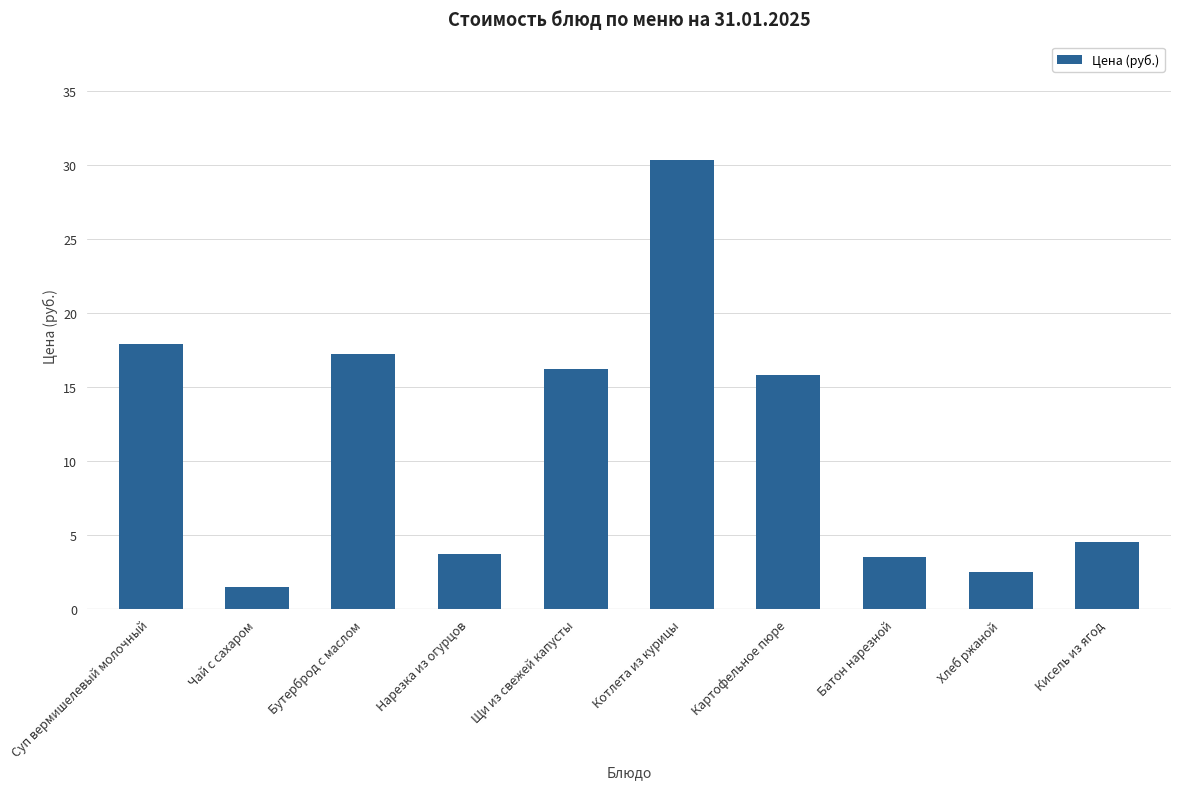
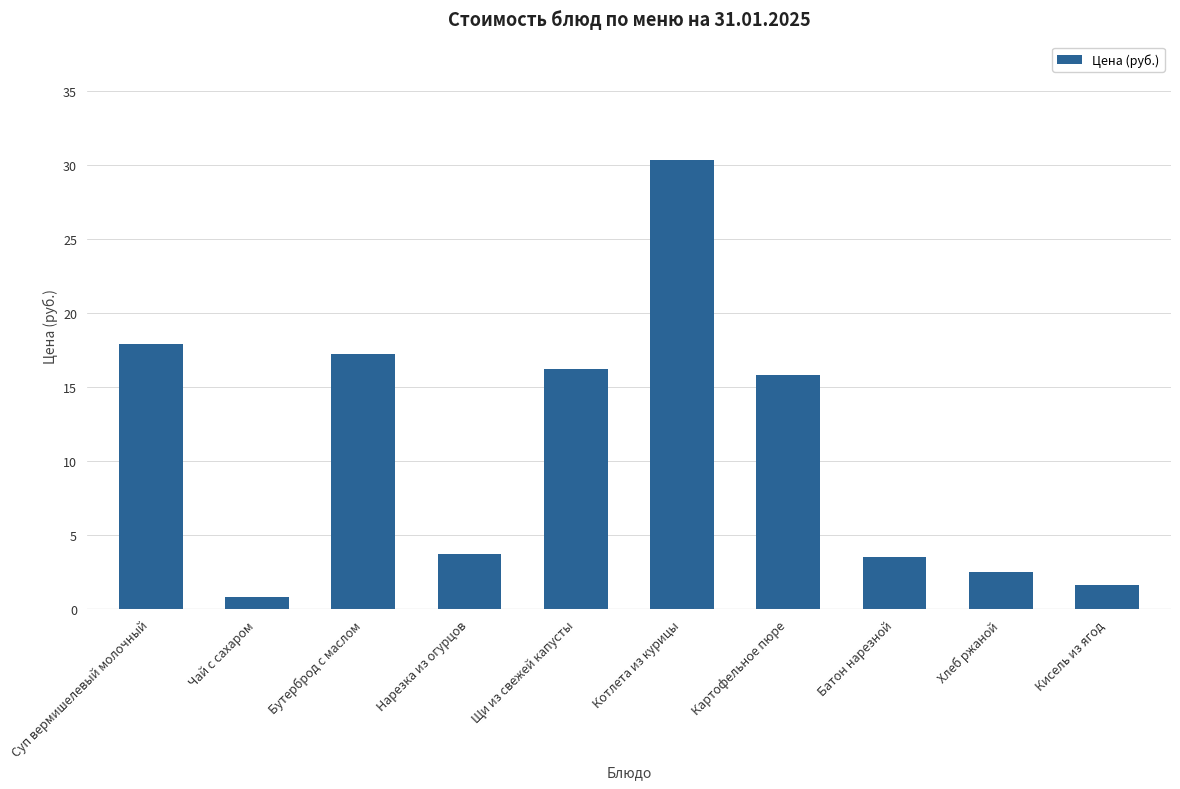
  {
    "Суп вермишелевый молочный": 17.9,
-   "Чай с сахаром": 1.5,
+   "Чай с сахаром": 0.8,
    "Бутерброд с маслом": 17.2,
    "Нарезка из огурцов": 3.7,
    "Щи из свежей капусты": 16.2,
    "Котлета из курицы": 30.3,
    "Картофельное пюре": 15.8,
    "Батон нарезной": 3.5,
    "Хлеб ржаной": 2.5,
-   "Кисель из ягод": 4.5
+   "Кисель из ягод": 1.6
  }
